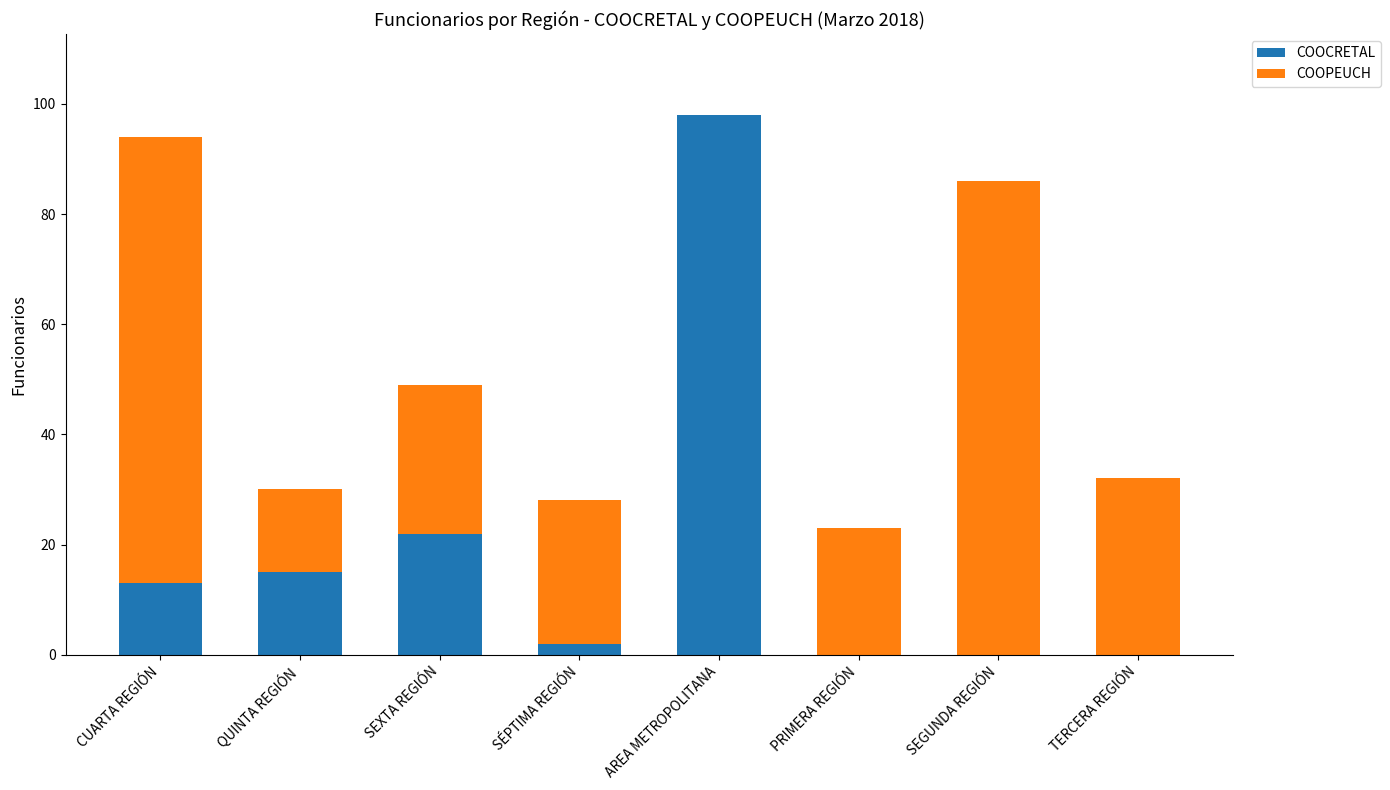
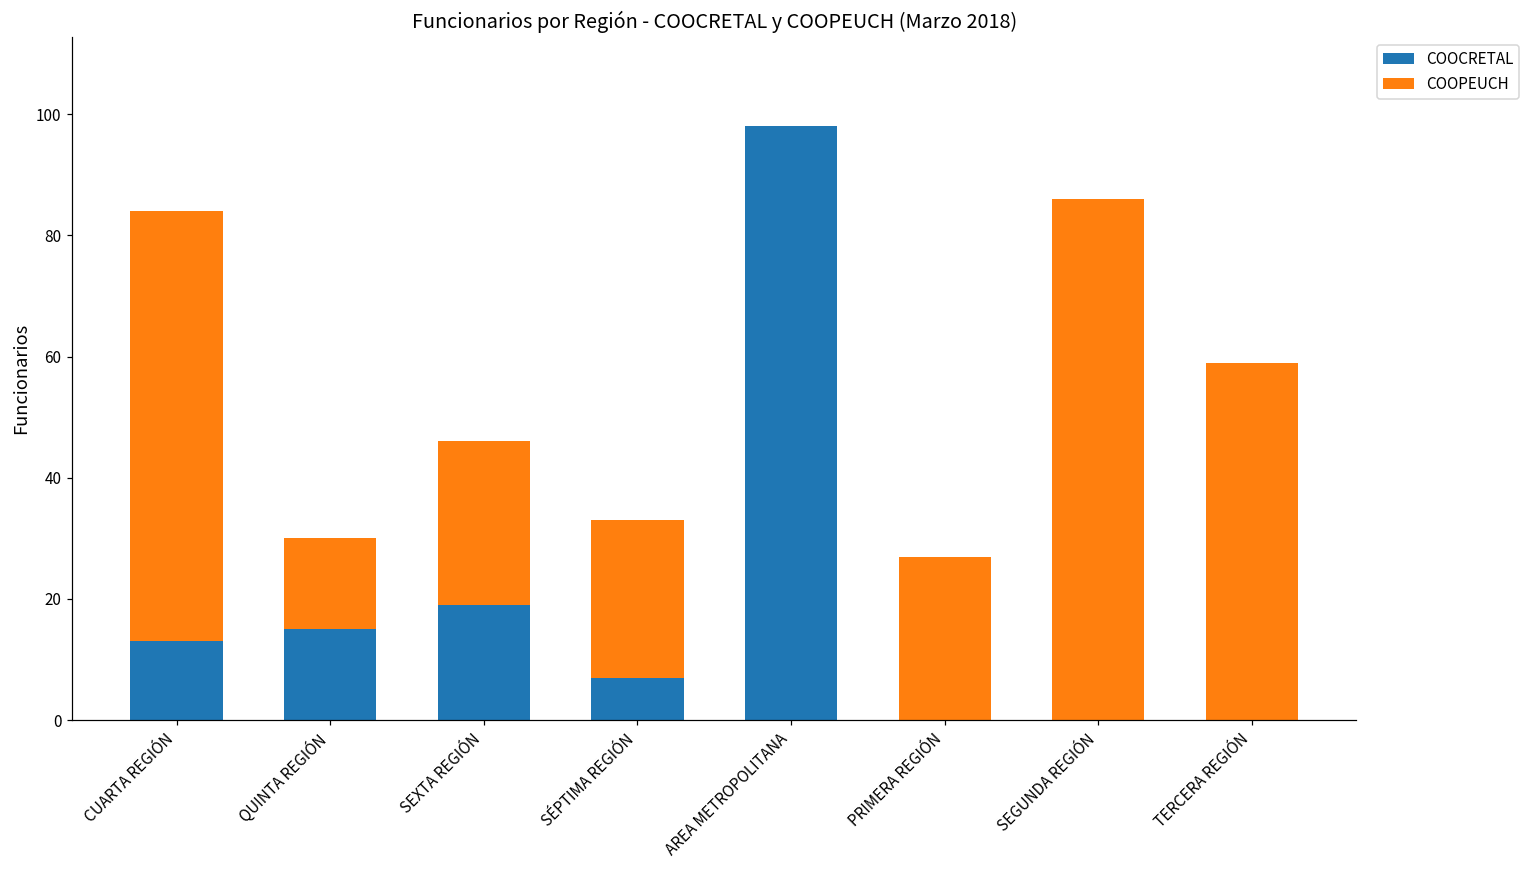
  {
    "COOCRETAL": {
      "CUARTA REGIÓN": 13,
      "QUINTA REGIÓN": 15,
-     "SEXTA REGIÓN": 22,
-     "SÉPTIMA REGIÓN": 2,
+     "SEXTA REGIÓN": 19,
+     "SÉPTIMA REGIÓN": 7,
      "AREA METROPOLITANA": 98,
      "PRIMERA REGIÓN": 0,
      "SEGUNDA REGIÓN": 0,
      "TERCERA REGIÓN": 0
    },
    "COOPEUCH": {
-     "CUARTA REGIÓN": 81,
+     "CUARTA REGIÓN": 71,
      "QUINTA REGIÓN": 15,
      "SEXTA REGIÓN": 27,
      "SÉPTIMA REGIÓN": 26,
      "AREA METROPOLITANA": 0,
-     "PRIMERA REGIÓN": 23,
+     "PRIMERA REGIÓN": 27,
      "SEGUNDA REGIÓN": 86,
-     "TERCERA REGIÓN": 32
+     "TERCERA REGIÓN": 59
    }
  }
